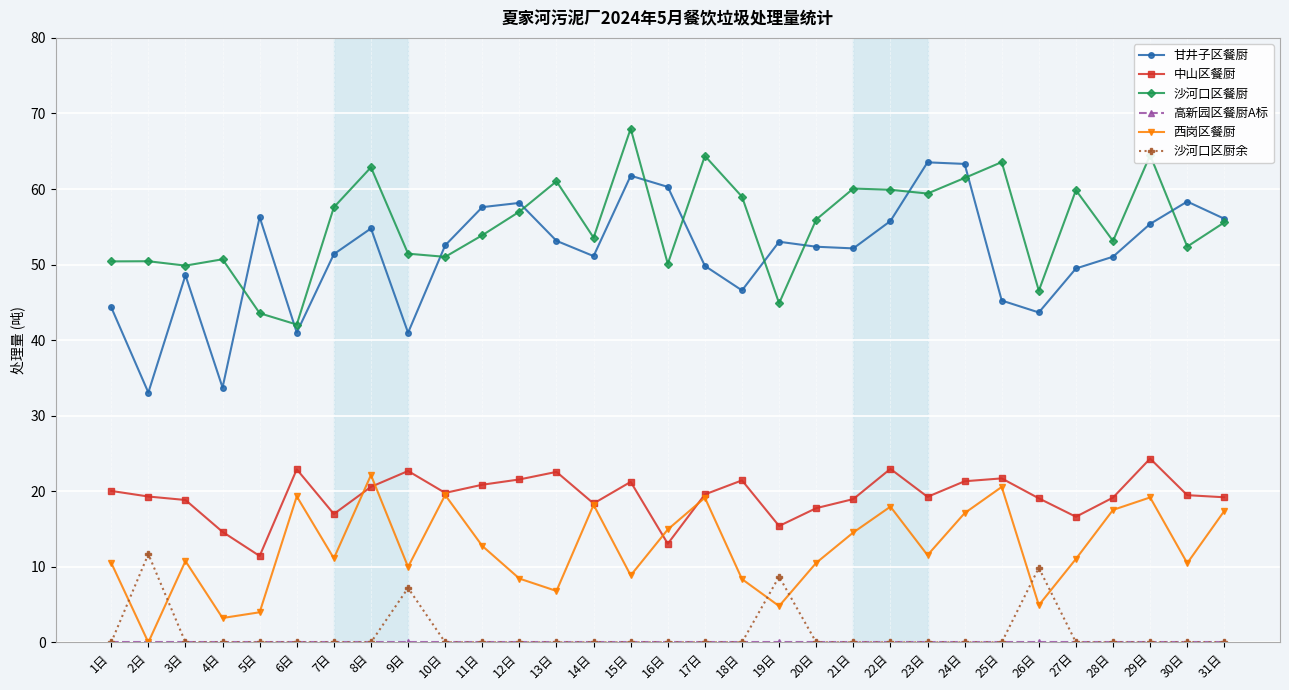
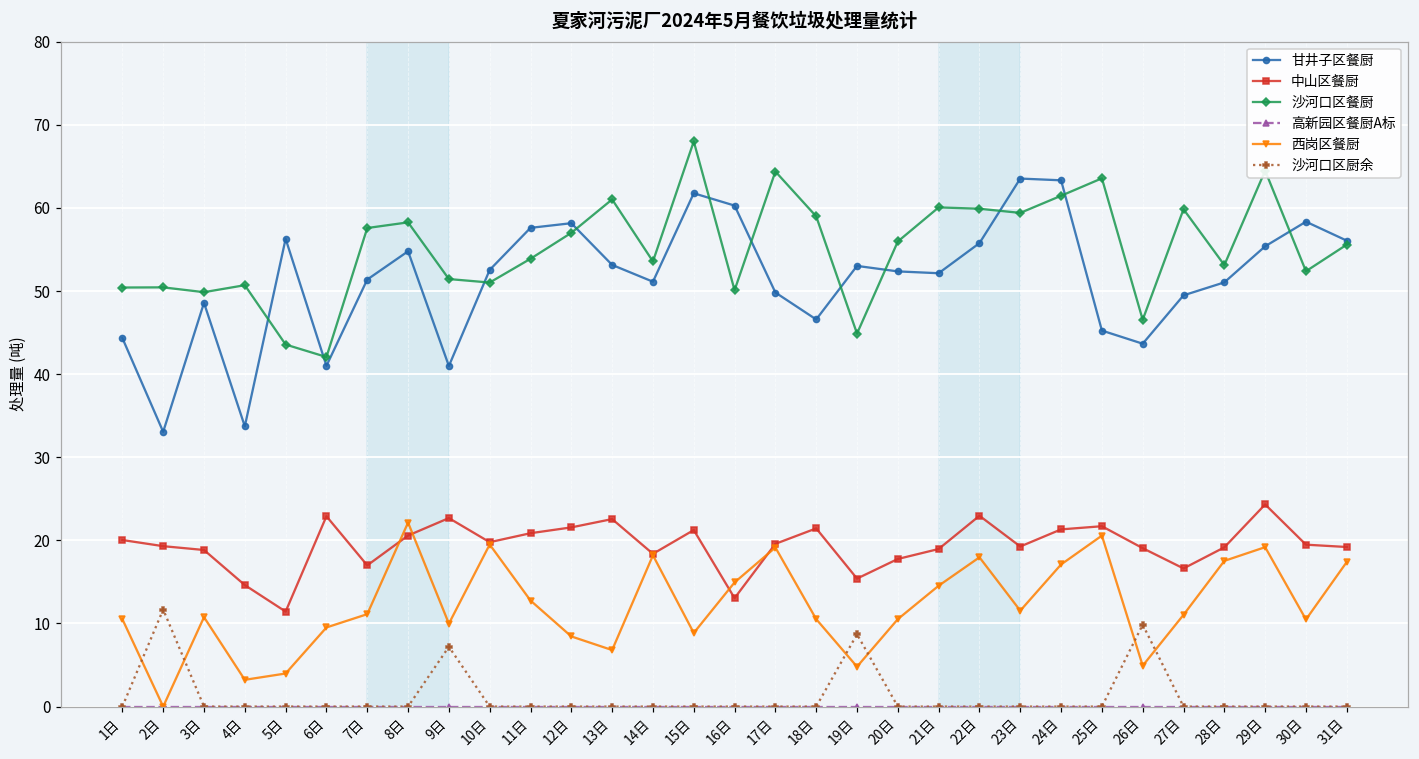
  {
    "甘井子区餐厨": {
      "1日": 44,
      "2日": 33,
      "3日": 49,
      "4日": 34,
      "5日": 56,
      "6日": 41,
      "7日": 51,
      "8日": 55,
      "9日": 41,
      "10日": 53,
      "11日": 58,
      "12日": 58,
      "13日": 53,
      "14日": 51,
      "15日": 62,
      "16日": 60,
      "17日": 50,
      "18日": 47,
      "19日": 53,
      "20日": 52,
      "21日": 52,
      "22日": 56,
      "23日": 64,
      "24日": 63,
      "25日": 45,
      "26日": 44,
      "27日": 49,
      "28日": 51,
      "29日": 55,
      "30日": 58,
      "31日": 56
    },
    "中山区餐厨": {
      "1日": 20,
      "2日": 19,
      "3日": 19,
      "4日": 15,
      "5日": 11,
      "6日": 23,
      "7日": 17,
      "8日": 21,
      "9日": 23,
      "11日": 21,
      "12日": 22,
      "13日": 23,
      "15日": 21,
      "16日": 13,
      "17日": 20,
      "18日": 21,
      "19日": 15,
      "20日": 18,
      "21日": 19,
      "22日": 23,
      "23日": 19,
      "24日": 21,
      "25日": 22,
      "26日": 19,
      "27日": 17,
      "28日": 19,
      "29日": 24,
      "30日": 19,
      "31日": 19
    },
    "沙河口区餐厨": {
      "1日": 50,
      "2日": 50,
      "3日": 50,
      "4日": 51,
      "5日": 44,
      "6日": 42,
      "7日": 58,
-     "8日": 63,
+     "8日": 58,
      "9日": 51,
      "10日": 51,
      "11日": 54,
      "12日": 57,
      "13日": 61,
      "14日": 54,
      "15日": 68,
      "16日": 50,
      "17日": 64,
      "18日": 59,
      "19日": 45,
      "20日": 56,
      "21日": 60,
      "22日": 60,
      "23日": 59,
      "24日": 61,
      "25日": 64,
      "26日": 47,
      "27日": 60,
      "28日": 53,
      "30日": 52,
      "31日": 56
    },
    "高新园区餐厨A标": {
      "9日": 0,
      "19日": 0,
      "26日": 0
    },
    "西岗区餐厨": {
      "1日": 11,
      "3日": 11,
      "4日": 3,
      "5日": 4,
-     "6日": 19,
+     "6日": 10,
      "7日": 11,
      "8日": 22,
      "9日": 10,
      "11日": 13,
      "12日": 8,
      "13日": 7,
      "15日": 9,
      "16日": 15,
      "17日": 19,
-     "18日": 8,
+     "18日": 11,
      "19日": 5,
      "20日": 11,
      "21日": 15,
      "22日": 18,
      "23日": 12,
      "24日": 17,
      "25日": 21,
      "26日": 5,
      "27日": 11,
      "28日": 18,
      "29日": 19,
      "30日": 10,
      "31日": 17
    },
    "沙河口区厨余": {
      "2日": 12,
      "9日": 7,
      "19日": 9,
      "26日": 10
    }
  }
